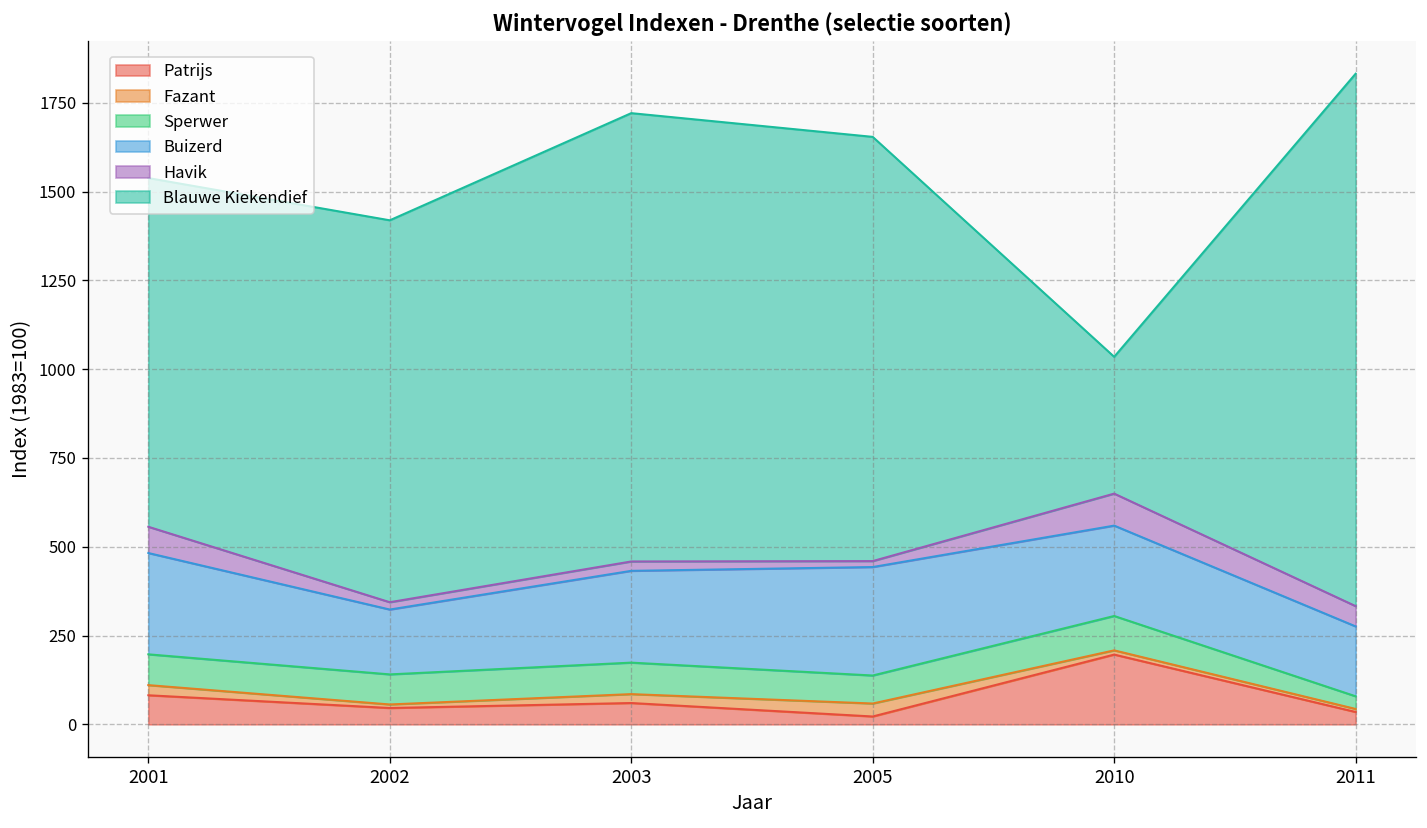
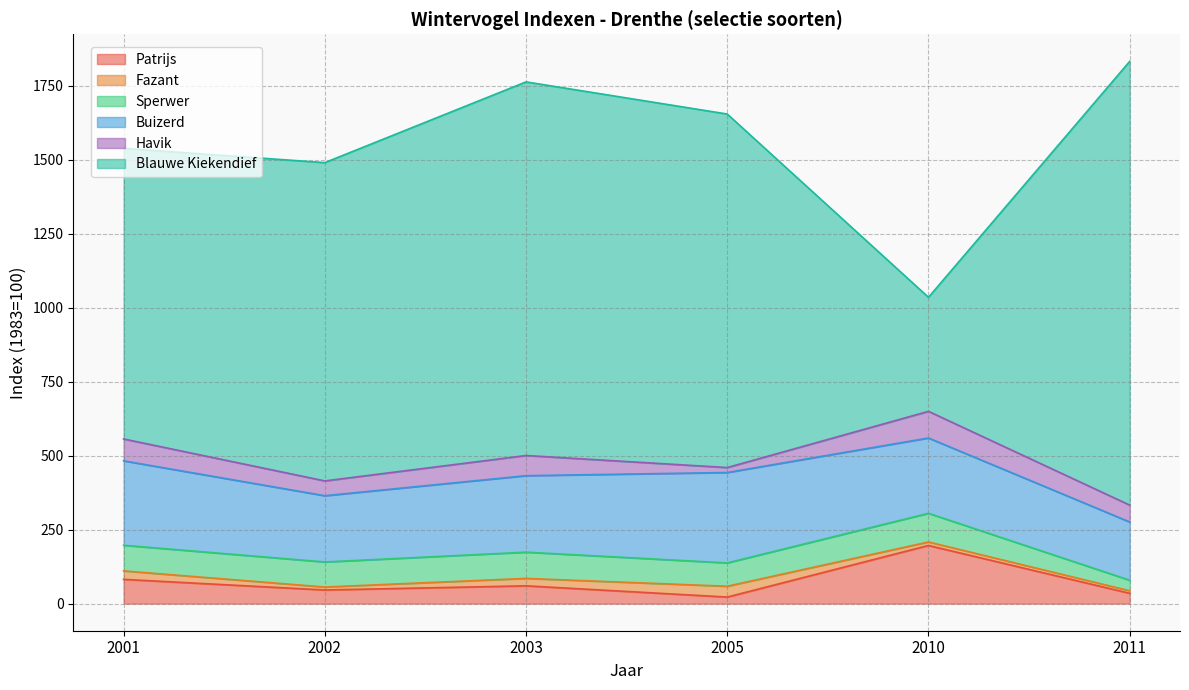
  {
    "Buizerd": {
      "2001": 290,
-     "2002": 180,
+     "2002": 220,
      "2003": 260,
      "2005": 310,
      "2010": 250,
      "2011": 200
    },
    "Havik": {
      "2001": 70,
-     "2002": 20,
-     "2003": 30,
+     "2002": 50,
+     "2003": 70,
      "2005": 20,
      "2010": 90,
      "2011": 60
    }
  }
